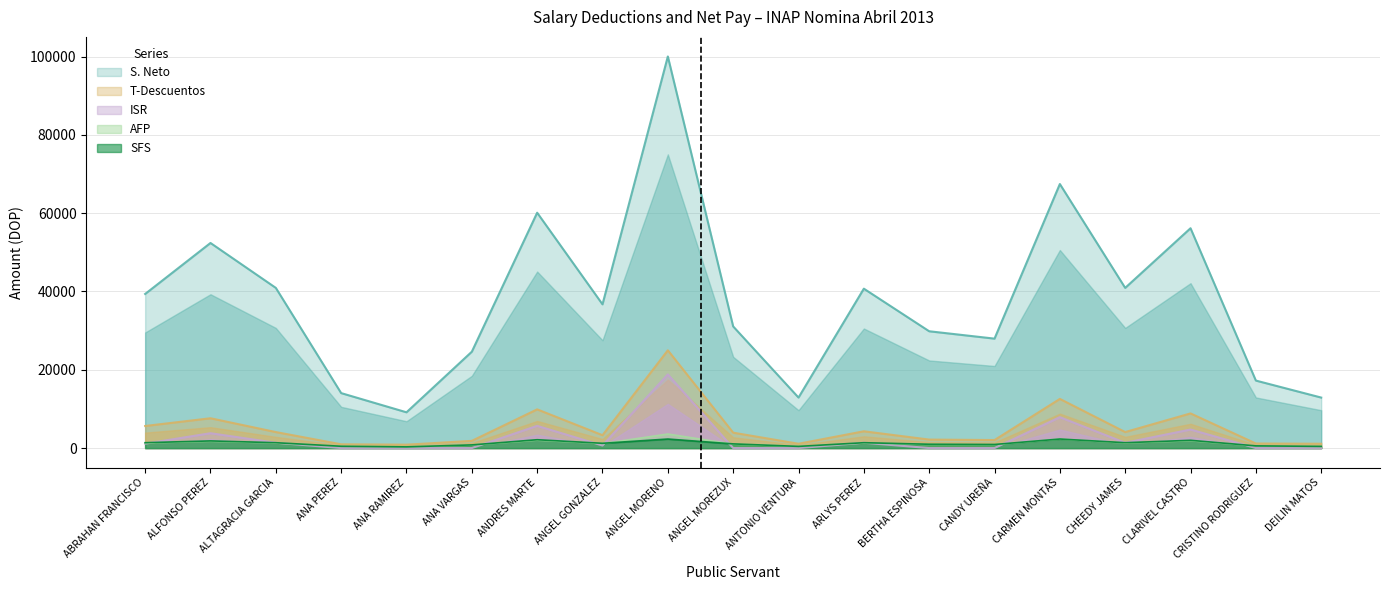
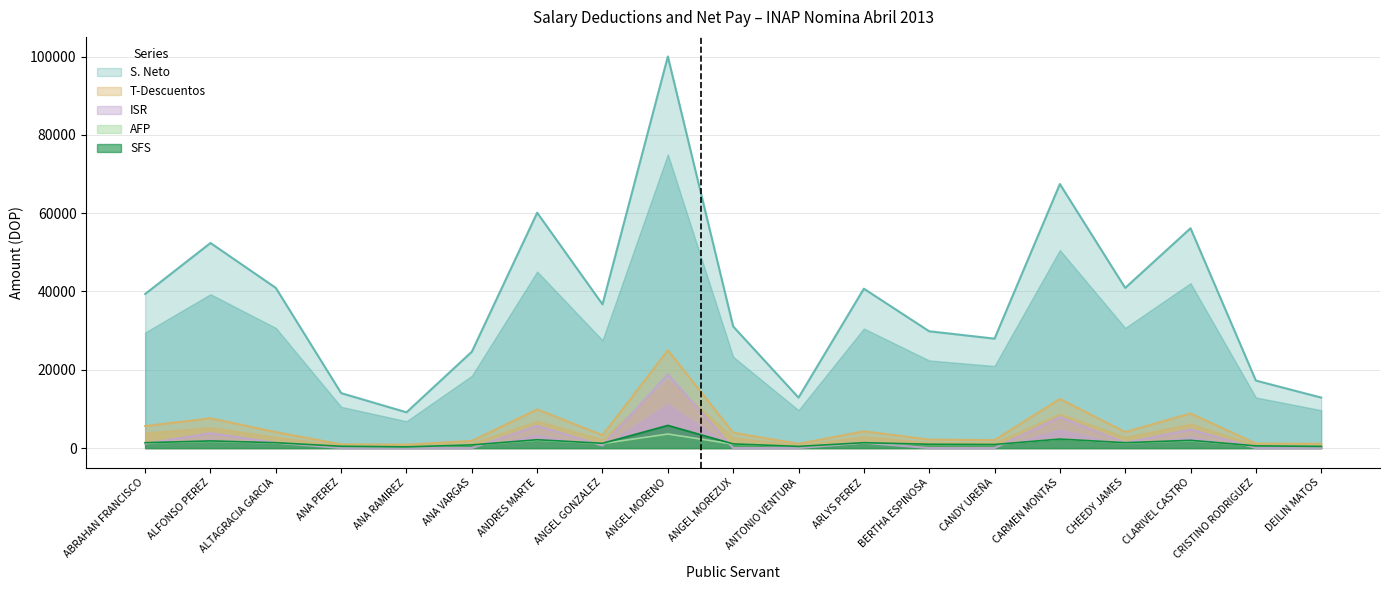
  {
    "SFS": {
-     "ANGEL MORENO": 2000
+     "ANGEL MORENO": 6000
    }
  }
